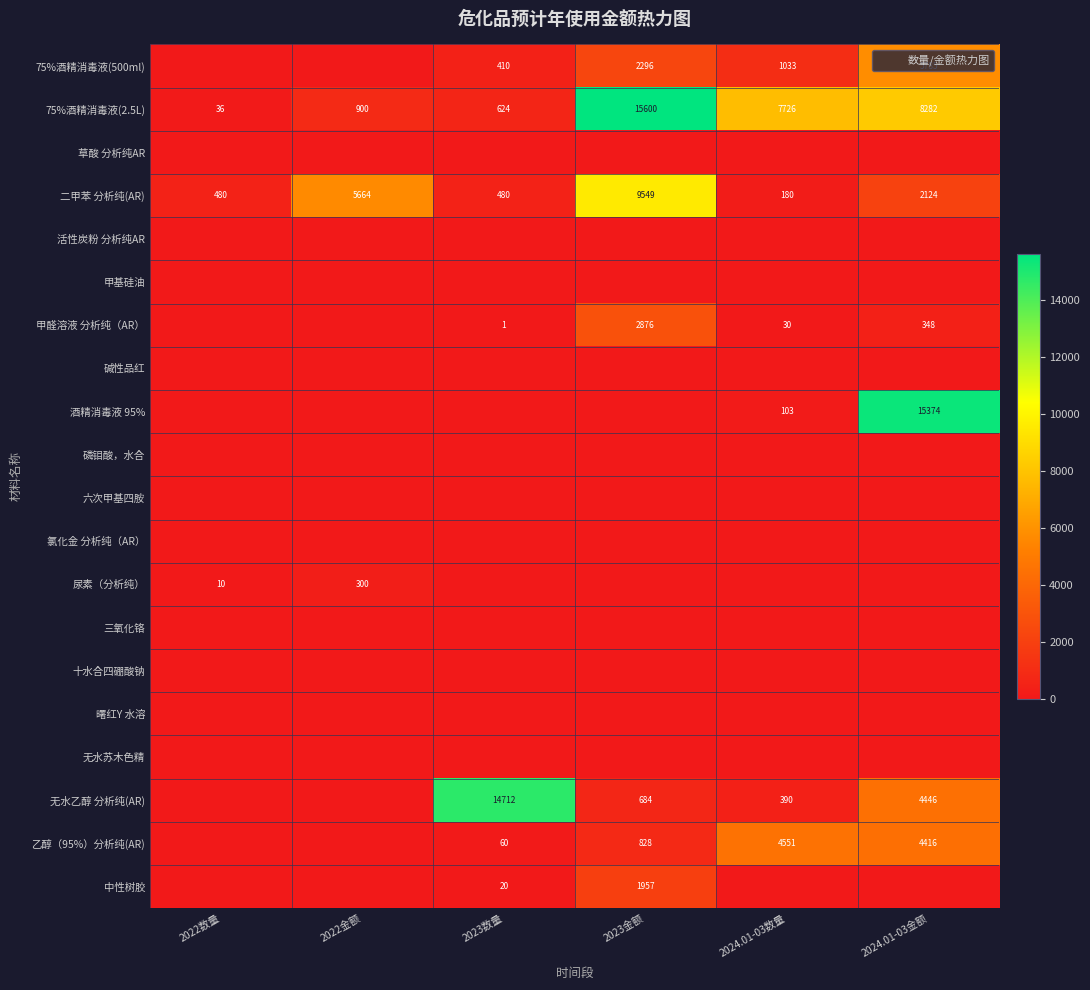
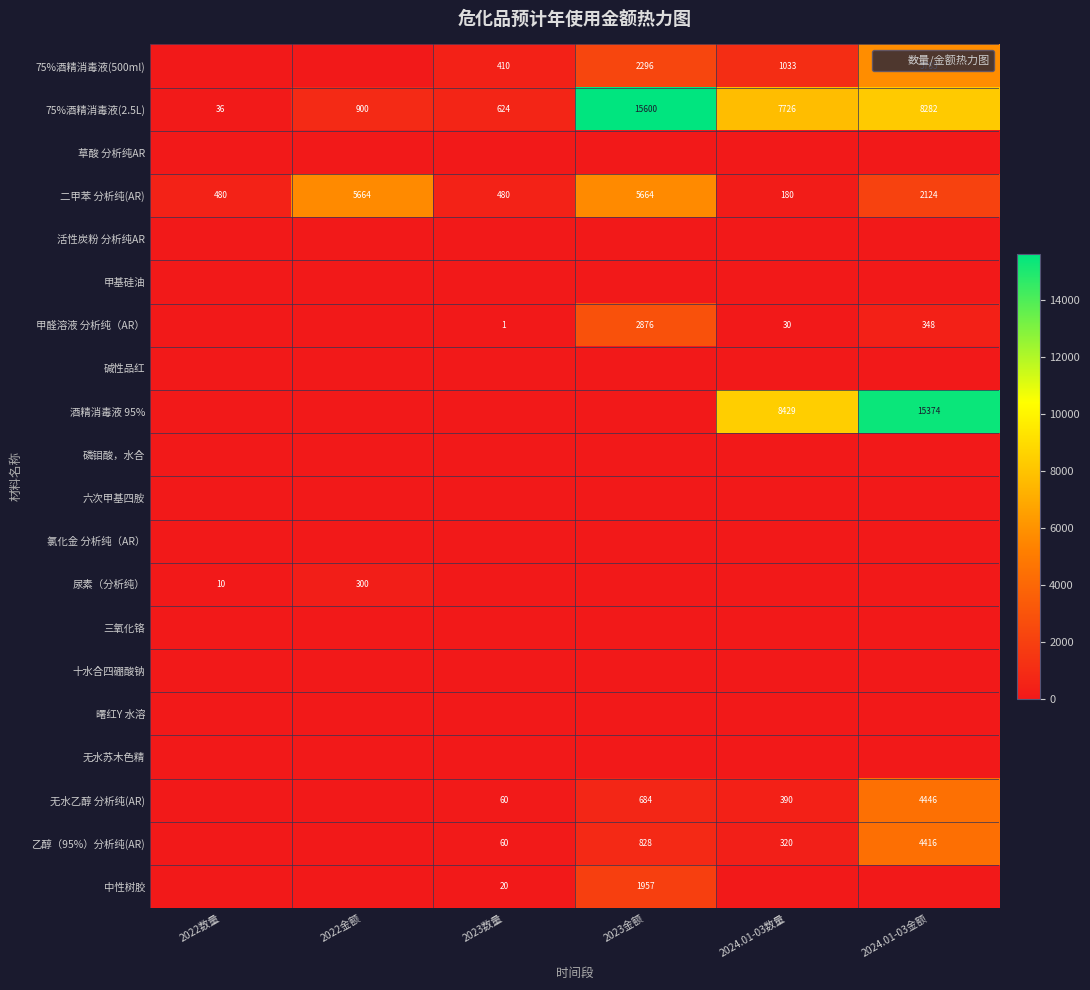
  {
    "75%酒精消毒液(500ml)": {
      "2023数量": 410,
      "2023金额": 2296,
      "2024.01-03数量": 1033
    },
    "75%酒精消毒液(2.5L)": {
      "2022数量": 36,
      "2022金额": 900,
      "2023数量": 624,
      "2023金额": 15600,
      "2024.01-03数量": 7726,
      "2024.01-03金额": 8282
    },
    "二甲苯 分析纯(AR)": {
      "2022数量": 480,
      "2022金额": 5664,
      "2023数量": 480,
-     "2023金额": 9549,
+     "2023金额": 5664,
      "2024.01-03数量": 180,
      "2024.01-03金额": 2124
    },
    "甲醛溶液 分析纯（AR）": {
      "2023数量": 1,
      "2023金额": 2876,
      "2024.01-03数量": 30,
      "2024.01-03金额": 348
    },
    "酒精消毒液 95%": {
-     "2024.01-03数量": 103,
+     "2024.01-03数量": 8429,
      "2024.01-03金额": 15374
    },
    "尿素（分析纯）": {
      "2022数量": 10,
      "2022金额": 300
    },
    "无水乙醇 分析纯(AR)": {
-     "2023数量": 14712,
+     "2023数量": 60,
      "2023金额": 684,
      "2024.01-03数量": 390,
      "2024.01-03金额": 4446
    },
    "乙醇（95%）分析纯(AR)": {
      "2023数量": 60,
      "2023金额": 828,
-     "2024.01-03数量": 4551,
+     "2024.01-03数量": 320,
      "2024.01-03金额": 4416
    },
    "中性树胶": {
      "2023数量": 20,
      "2023金额": 1957
    }
  }
